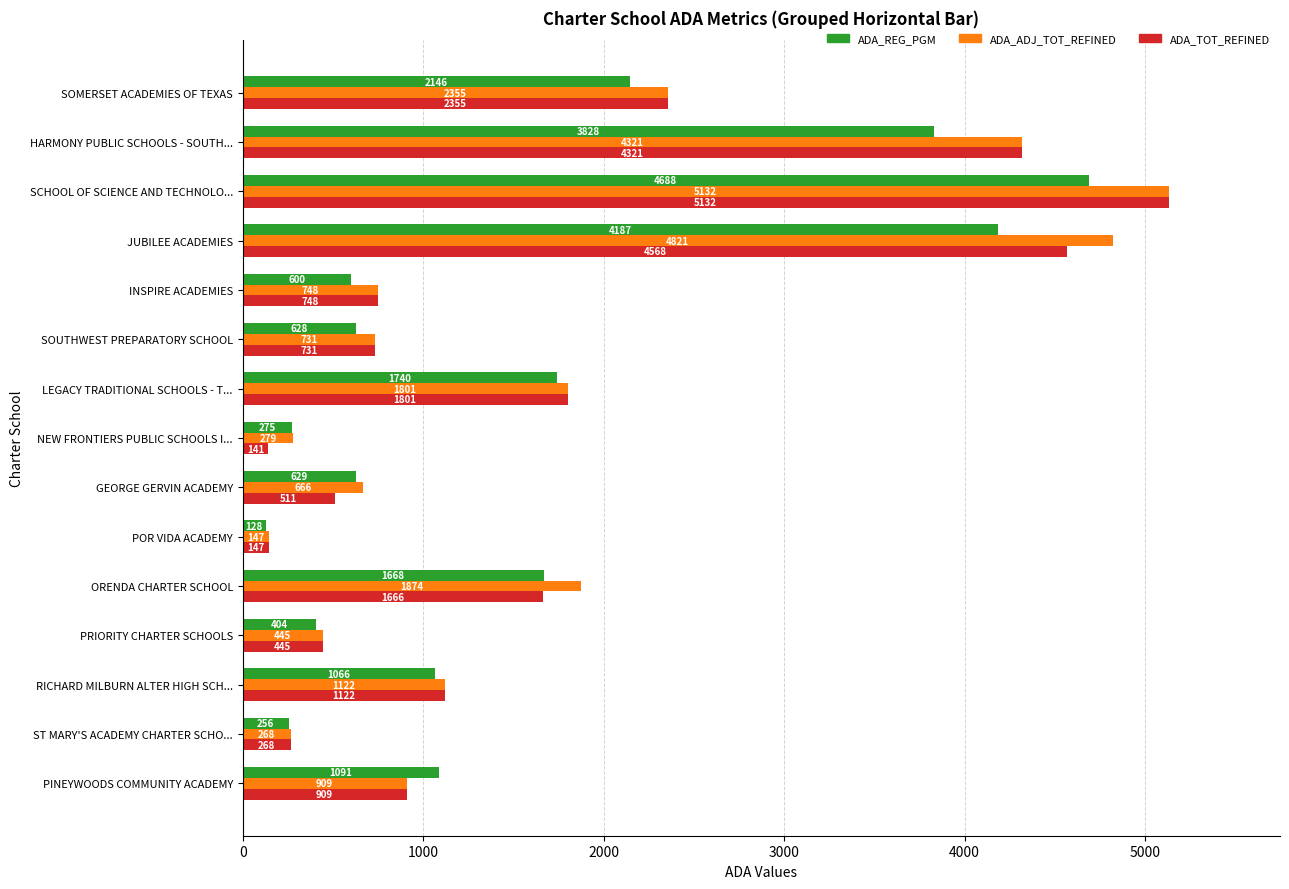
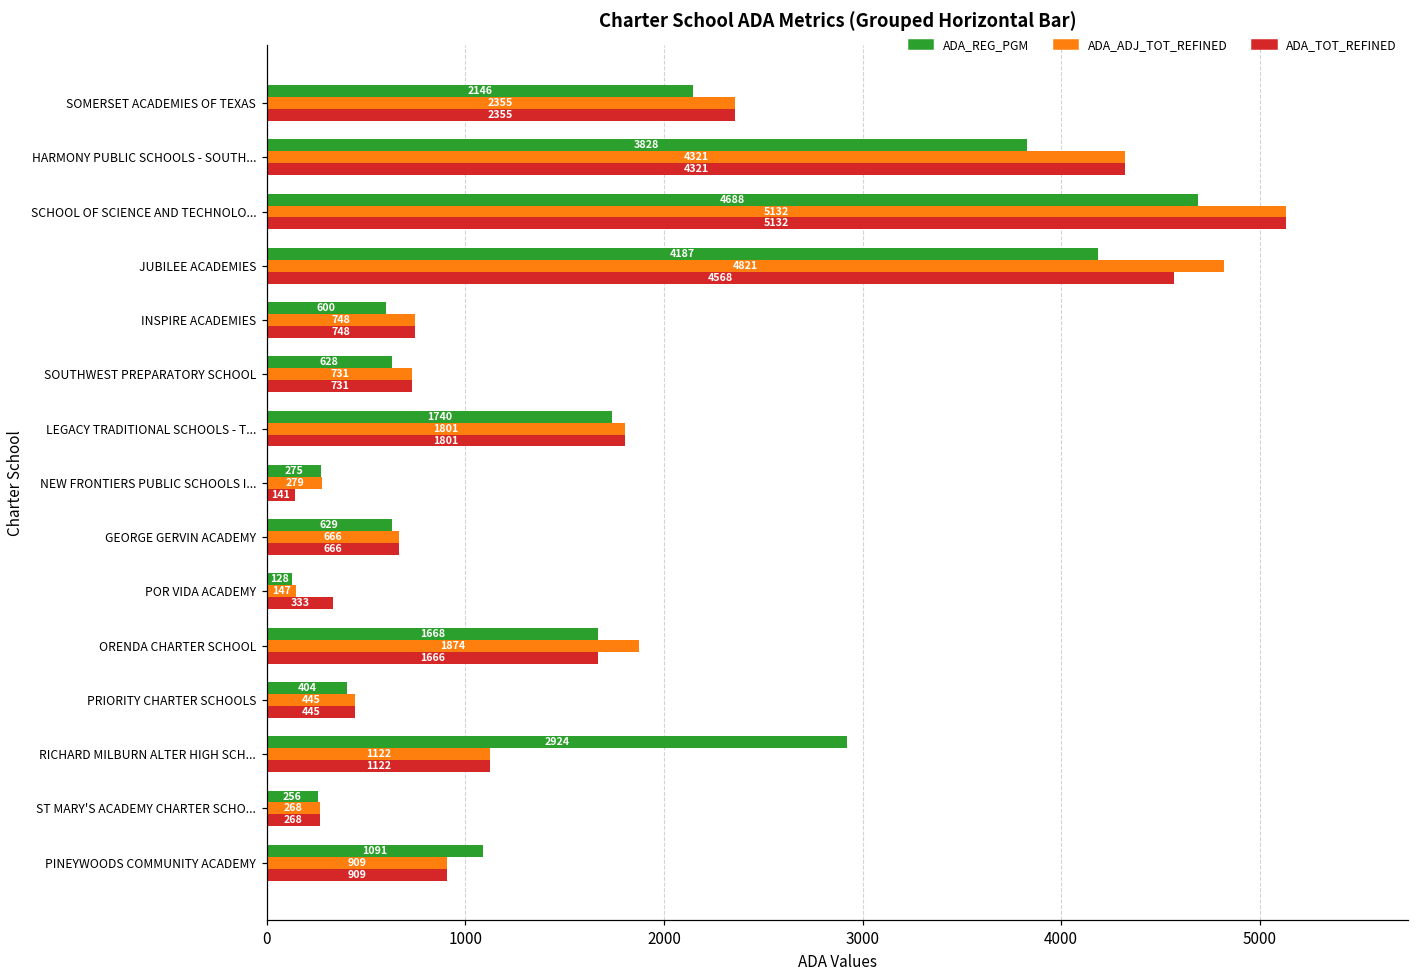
  {
    "ADA_REG_PGM": {
      "SOMERSET ACADEMIES OF TEXAS": 2146,
      "HARMONY PUBLIC SCHOOLS - SOUTH...": 3828,
      "SCHOOL OF SCIENCE AND TECHNOLO...": 4688,
      "JUBILEE ACADEMIES": 4187,
      "INSPIRE ACADEMIES": 600,
      "SOUTHWEST PREPARATORY SCHOOL": 628,
      "LEGACY TRADITIONAL SCHOOLS - T...": 1740,
      "NEW FRONTIERS PUBLIC SCHOOLS I...": 275,
      "GEORGE GERVIN ACADEMY": 629,
      "POR VIDA ACADEMY": 128,
      "ORENDA CHARTER SCHOOL": 1668,
      "PRIORITY CHARTER SCHOOLS": 404,
-     "RICHARD MILBURN ALTER HIGH SCH...": 1066,
+     "RICHARD MILBURN ALTER HIGH SCH...": 2924,
      "ST MARY'S ACADEMY CHARTER SCHO...": 256,
      "PINEYWOODS COMMUNITY ACADEMY": 1091
    },
    "ADA_ADJ_TOT_REFINED": {
      "SOMERSET ACADEMIES OF TEXAS": 2355,
      "HARMONY PUBLIC SCHOOLS - SOUTH...": 4321,
      "SCHOOL OF SCIENCE AND TECHNOLO...": 5132,
      "JUBILEE ACADEMIES": 4821,
      "INSPIRE ACADEMIES": 748,
      "SOUTHWEST PREPARATORY SCHOOL": 731,
      "LEGACY TRADITIONAL SCHOOLS - T...": 1801,
      "NEW FRONTIERS PUBLIC SCHOOLS I...": 279,
      "GEORGE GERVIN ACADEMY": 666,
      "POR VIDA ACADEMY": 147,
      "ORENDA CHARTER SCHOOL": 1874,
      "PRIORITY CHARTER SCHOOLS": 445,
      "RICHARD MILBURN ALTER HIGH SCH...": 1122,
      "ST MARY'S ACADEMY CHARTER SCHO...": 268,
      "PINEYWOODS COMMUNITY ACADEMY": 909
    },
    "ADA_TOT_REFINED": {
      "SOMERSET ACADEMIES OF TEXAS": 2355,
      "HARMONY PUBLIC SCHOOLS - SOUTH...": 4321,
      "SCHOOL OF SCIENCE AND TECHNOLO...": 5132,
      "JUBILEE ACADEMIES": 4568,
      "INSPIRE ACADEMIES": 748,
      "SOUTHWEST PREPARATORY SCHOOL": 731,
      "LEGACY TRADITIONAL SCHOOLS - T...": 1801,
      "NEW FRONTIERS PUBLIC SCHOOLS I...": 141,
-     "GEORGE GERVIN ACADEMY": 511,
-     "POR VIDA ACADEMY": 147,
+     "GEORGE GERVIN ACADEMY": 666,
+     "POR VIDA ACADEMY": 333,
      "ORENDA CHARTER SCHOOL": 1666,
      "PRIORITY CHARTER SCHOOLS": 445,
      "RICHARD MILBURN ALTER HIGH SCH...": 1122,
      "ST MARY'S ACADEMY CHARTER SCHO...": 268,
      "PINEYWOODS COMMUNITY ACADEMY": 909
    }
  }
